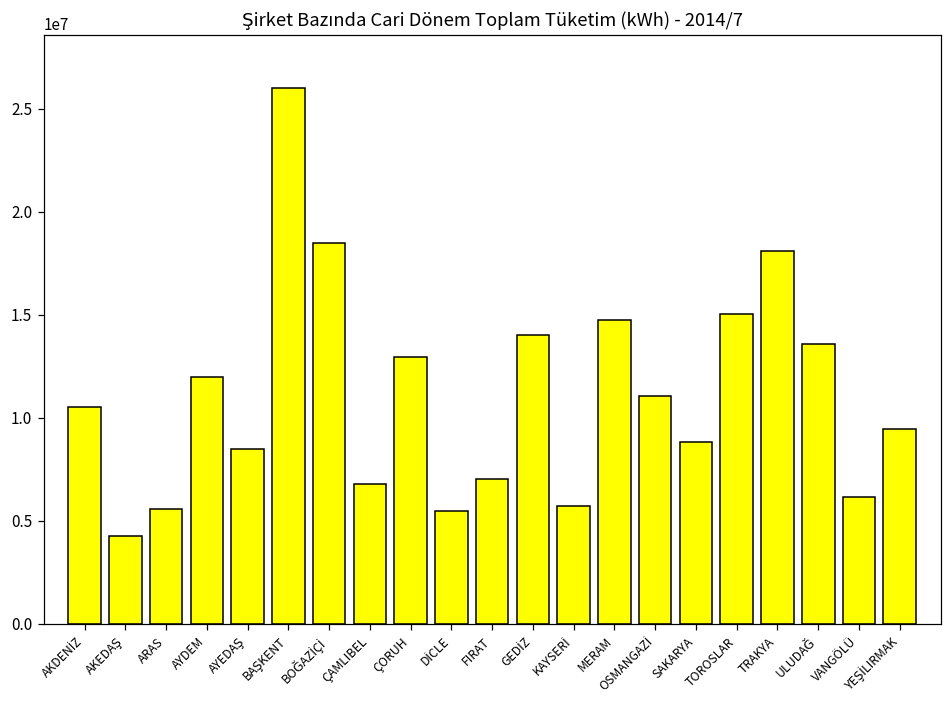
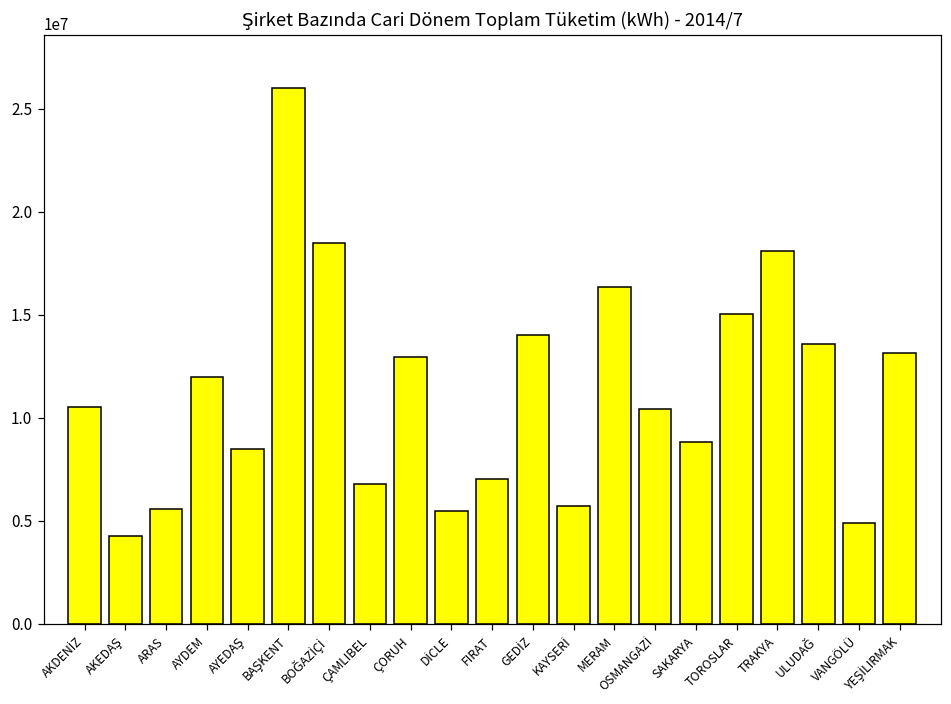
  {
    "AKDENİZ": 10500000,
    "AKEDAŞ": 4300000,
    "ARAS": 5600000,
    "AYDEM": 12000000,
    "AYEDAŞ": 8500000,
    "BAŞKENT": 26000000,
    "BOĞAZİÇİ": 18500000,
    "ÇAMLIBEL": 6800000,
    "ÇORUH": 12900000,
    "DİCLE": 5500000,
    "FIRAT": 7000000,
    "GEDİZ": 14000000,
    "KAYSERİ": 5700000,
-   "MERAM": 14700000,
-   "OSMANGAZİ": 11100000,
+   "MERAM": 16300000,
+   "OSMANGAZİ": 10400000,
    "SAKARYA": 8800000,
    "TOROSLAR": 15100000,
    "TRAKYA": 18100000,
    "ULUDAĞ": 13600000,
-   "VANGÖLÜ": 6200000,
-   "YEŞİLIRMAK": 9500000
+   "VANGÖLÜ": 4900000,
+   "YEŞİLIRMAK": 13100000
  }
